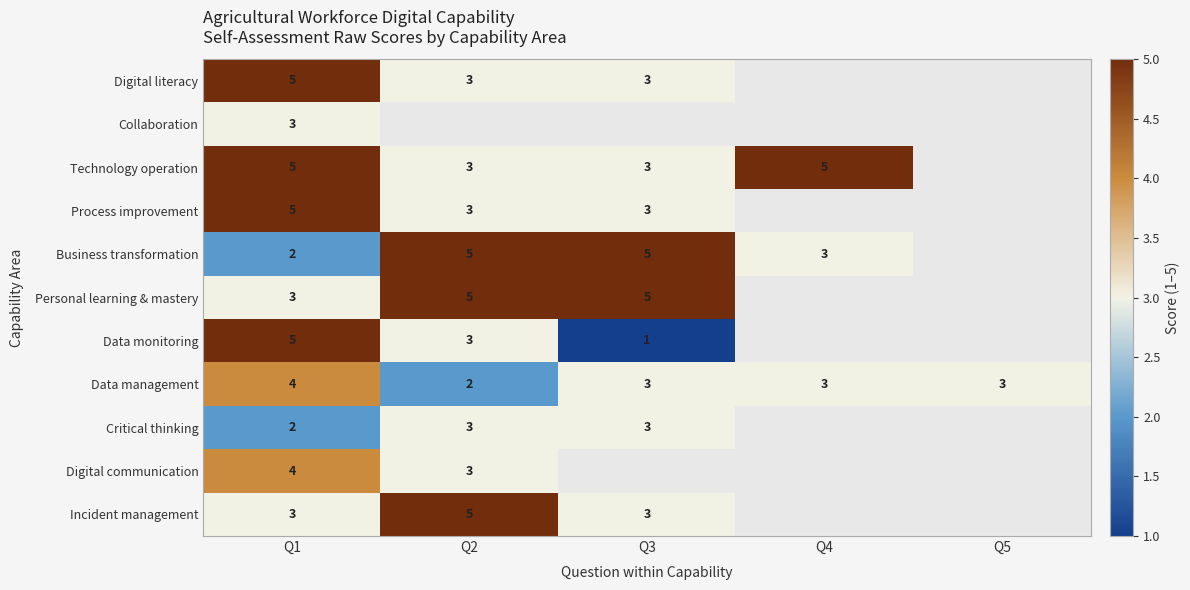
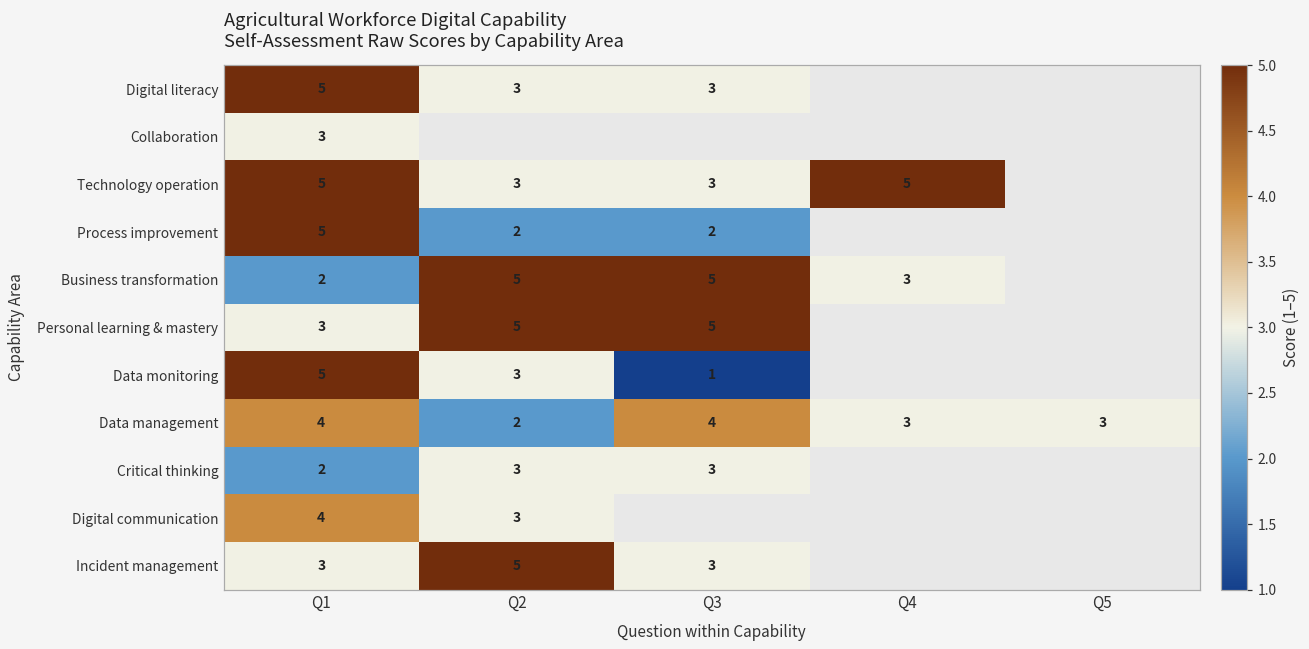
  {
    "Digital literacy": {
      "Q1": 5,
      "Q2": 3,
      "Q3": 3
    },
    "Collaboration": {
      "Q1": 3
    },
    "Technology operation": {
      "Q1": 5,
      "Q2": 3,
      "Q3": 3,
      "Q4": 5
    },
    "Process improvement": {
      "Q1": 5,
-     "Q2": 3,
-     "Q3": 3
+     "Q2": 2,
+     "Q3": 2
    },
    "Business transformation": {
      "Q1": 2,
      "Q2": 5,
      "Q3": 5,
      "Q4": 3
    },
    "Personal learning & mastery": {
      "Q1": 3,
      "Q2": 5,
      "Q3": 5
    },
    "Data monitoring": {
      "Q1": 5,
      "Q2": 3,
      "Q3": 1
    },
    "Data management": {
      "Q1": 4,
      "Q2": 2,
-     "Q3": 3,
+     "Q3": 4,
      "Q4": 3,
      "Q5": 3
    },
    "Critical thinking": {
      "Q1": 2,
      "Q2": 3,
      "Q3": 3
    },
    "Digital communication": {
      "Q1": 4,
      "Q2": 3
    },
    "Incident management": {
      "Q1": 3,
      "Q2": 5,
      "Q3": 3
    }
  }
